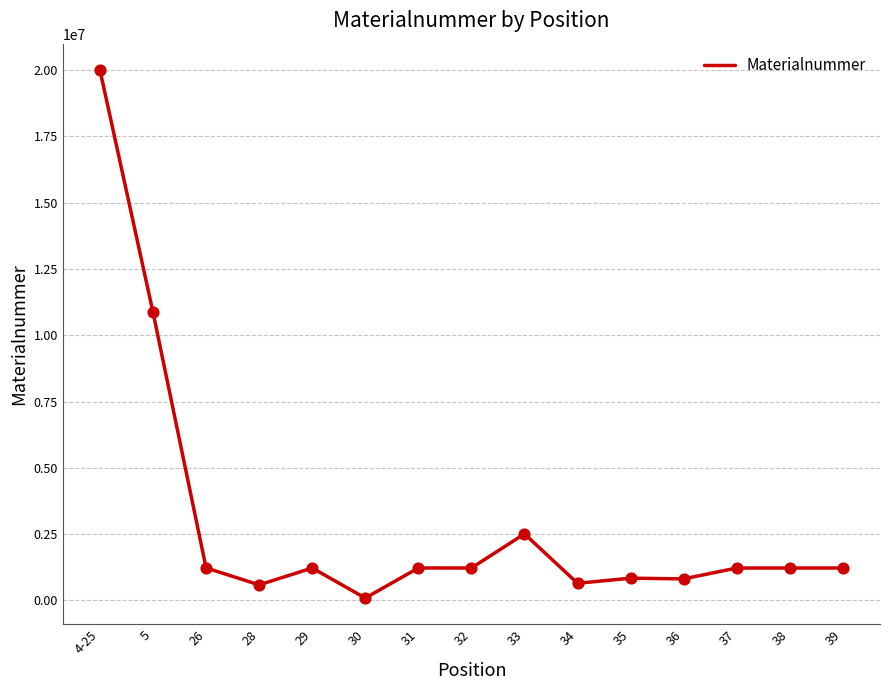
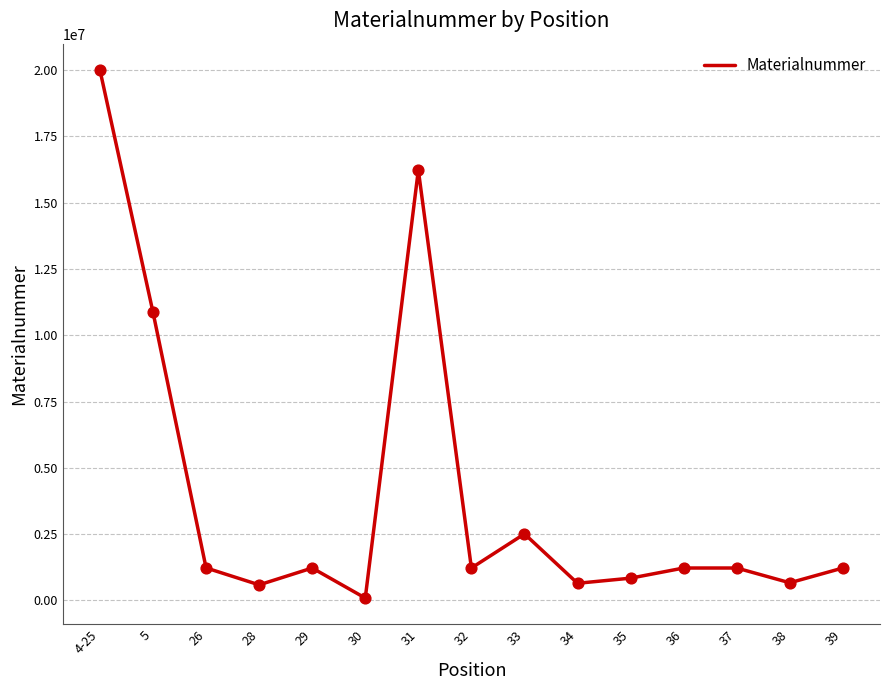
  {
    "4-25": 20000000,
    "5": 10900000,
    "26": 1200000,
    "28": 600000,
    "29": 1200000,
    "30": 100000,
-   "31": 1200000,
+   "31": 16200000,
    "32": 1200000,
    "33": 2500000,
    "34": 600000,
    "35": 800000,
-   "36": 800000,
+   "36": 1200000,
    "37": 1200000,
-   "38": 1200000,
+   "38": 700000,
    "39": 1200000
  }
